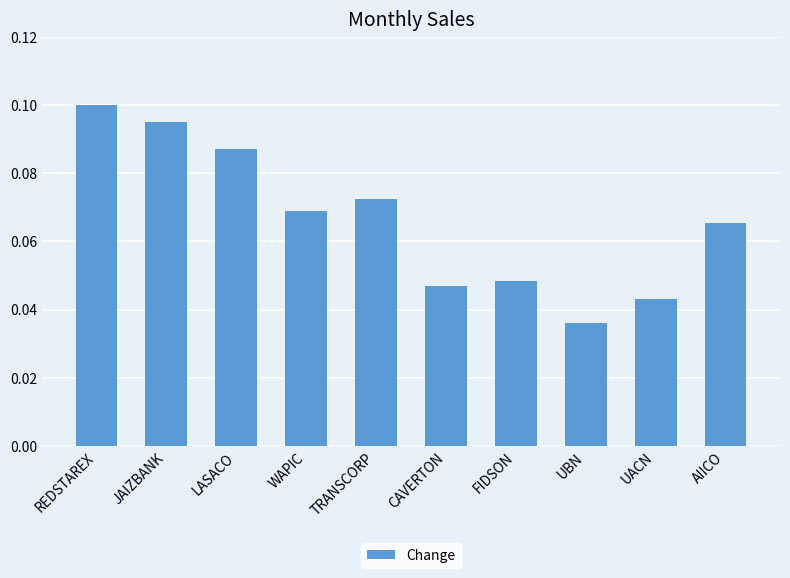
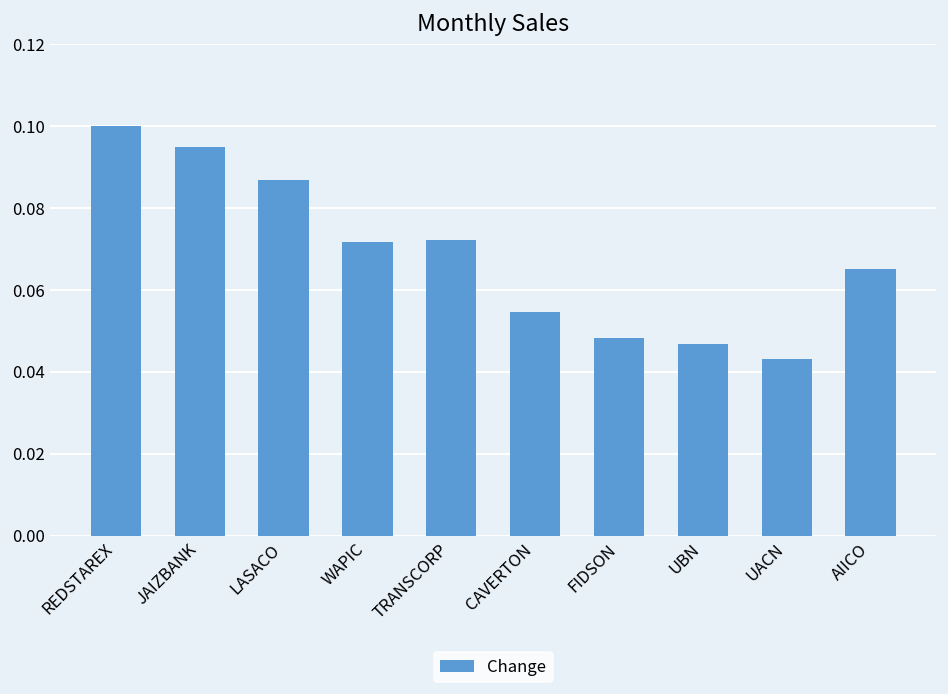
  {
    "REDSTAREX": 0.100,
    "JAIZBANK": 0.095,
    "LASACO": 0.087,
-   "WAPIC": 0.069,
+   "WAPIC": 0.072,
    "TRANSCORP": 0.072,
-   "CAVERTON": 0.047,
+   "CAVERTON": 0.055,
    "FIDSON": 0.048,
-   "UBN": 0.036,
+   "UBN": 0.047,
    "UACN": 0.043,
    "AIICO": 0.065
  }
